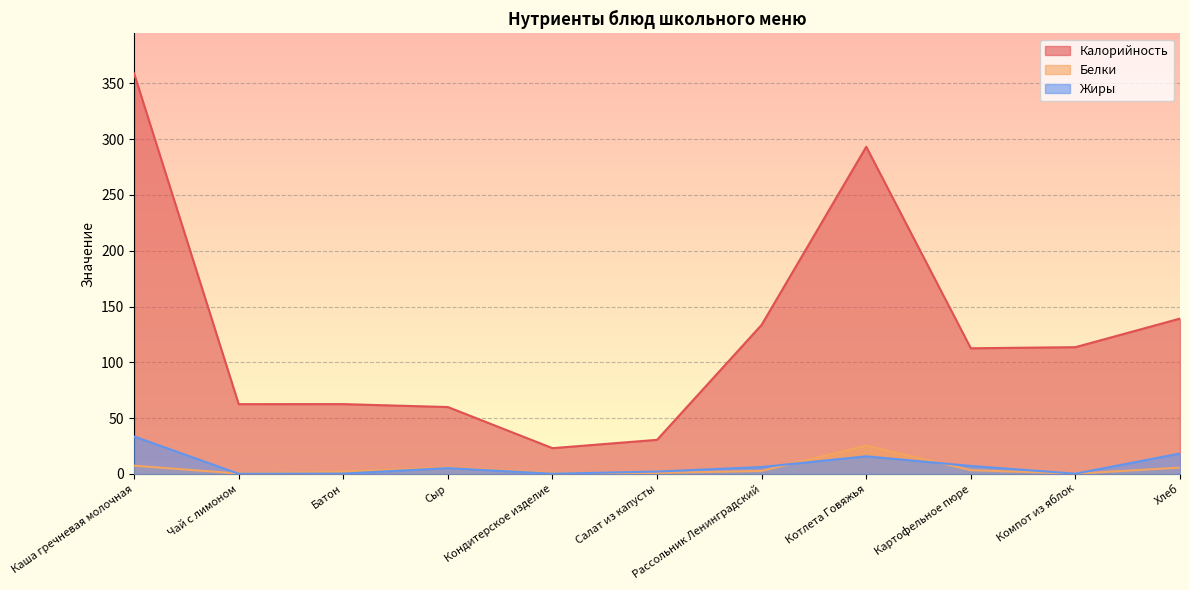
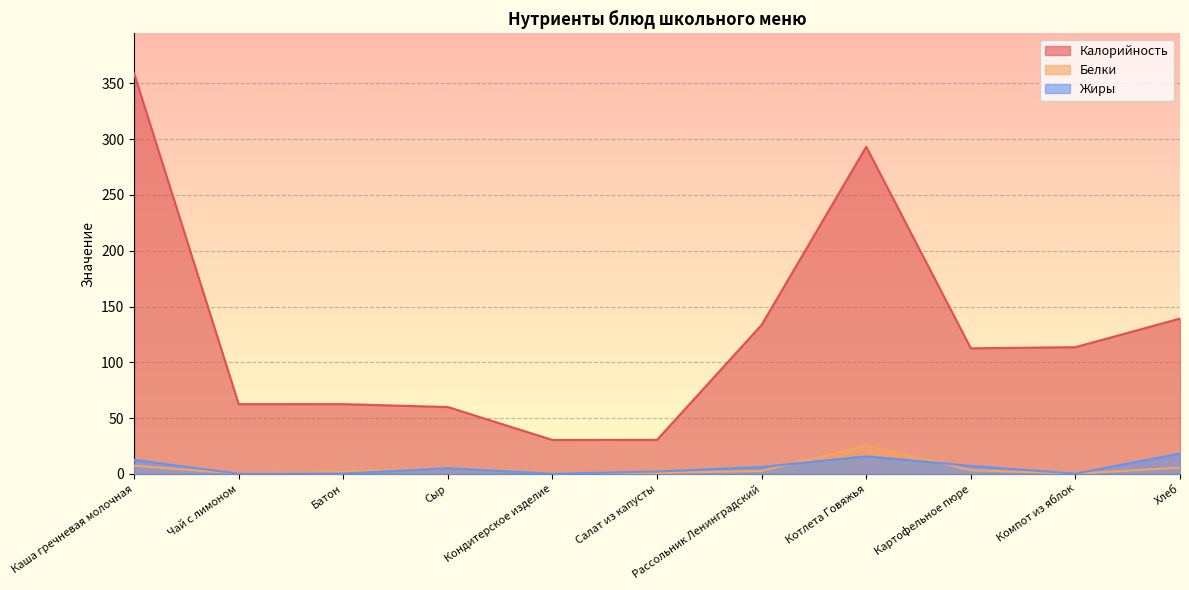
  {
    "Калорийность": {
      "Каша гречневая молочная": 359,
      "Чай с лимоном": 62,
      "Батон": 63,
      "Сыр": 60,
-     "Кондитерское изделие": 23,
+     "Кондитерское изделие": 30,
      "Салат из капусты": 30,
      "Рассольник Ленинградский": 134,
      "Котлета Говяжья": 293,
      "Картофельное пюре": 113,
      "Компот из яблок": 114,
      "Хлеб": 139
    },
    "Белки": {
      "Каша гречневая молочная": 7,
      "Рассольник Ленинградский": 3,
      "Котлета Говяжья": 25,
      "Картофельное пюре": 3,
      "Хлеб": 6
    },
    "Жиры": {
-     "Каша гречневая молочная": 34,
+     "Каша гречневая молочная": 13,
      "Рассольник Ленинградский": 6,
      "Котлета Говяжья": 16,
      "Картофельное пюре": 7,
      "Хлеб": 18
    }
  }
